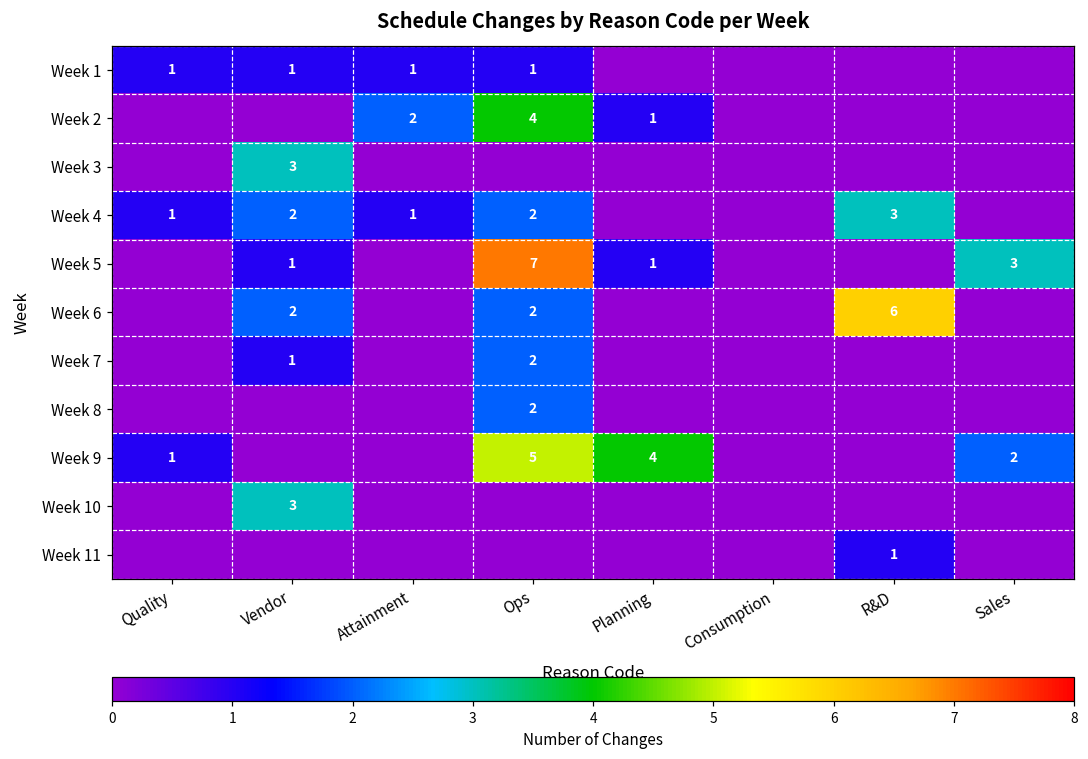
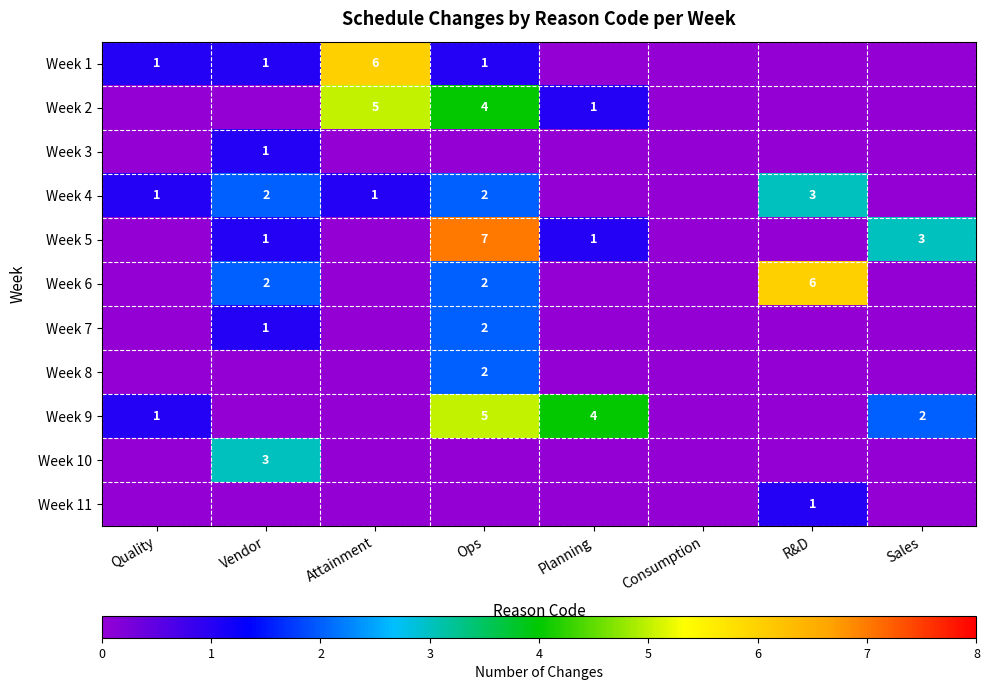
  {
    "Week 1": {
      "Quality": 1,
      "Vendor": 1,
-     "Attainment": 1,
+     "Attainment": 6,
      "Ops": 1
    },
    "Week 2": {
-     "Attainment": 2,
+     "Attainment": 5,
      "Ops": 4,
      "Planning": 1
    },
    "Week 3": {
-     "Vendor": 3
+     "Vendor": 1
    },
    "Week 4": {
      "Quality": 1,
      "Vendor": 2,
      "Attainment": 1,
      "Ops": 2,
      "R&D": 3
    },
    "Week 5": {
      "Vendor": 1,
      "Ops": 7,
      "Planning": 1,
      "Sales": 3
    },
    "Week 6": {
      "Vendor": 2,
      "Ops": 2,
      "R&D": 6
    },
    "Week 7": {
      "Vendor": 1,
      "Ops": 2
    },
    "Week 8": {
      "Ops": 2
    },
    "Week 9": {
      "Quality": 1,
      "Ops": 5,
      "Planning": 4,
      "Sales": 2
    },
    "Week 10": {
      "Vendor": 3
    },
    "Week 11": {
      "R&D": 1
    }
  }
